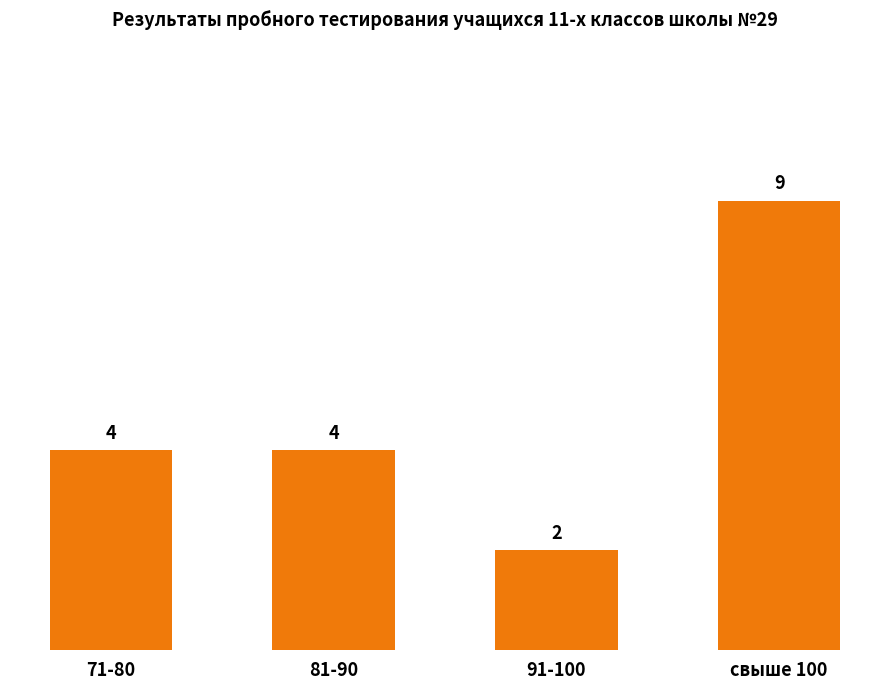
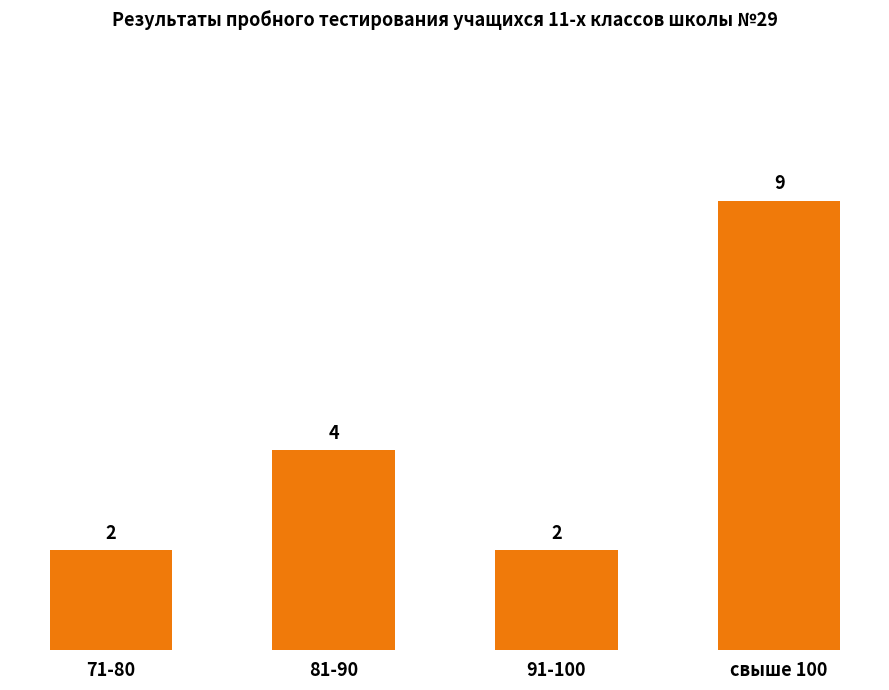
  {
-   "71-80": 4,
+   "71-80": 2,
    "81-90": 4,
    "91-100": 2,
    "свыше 100": 9
  }
